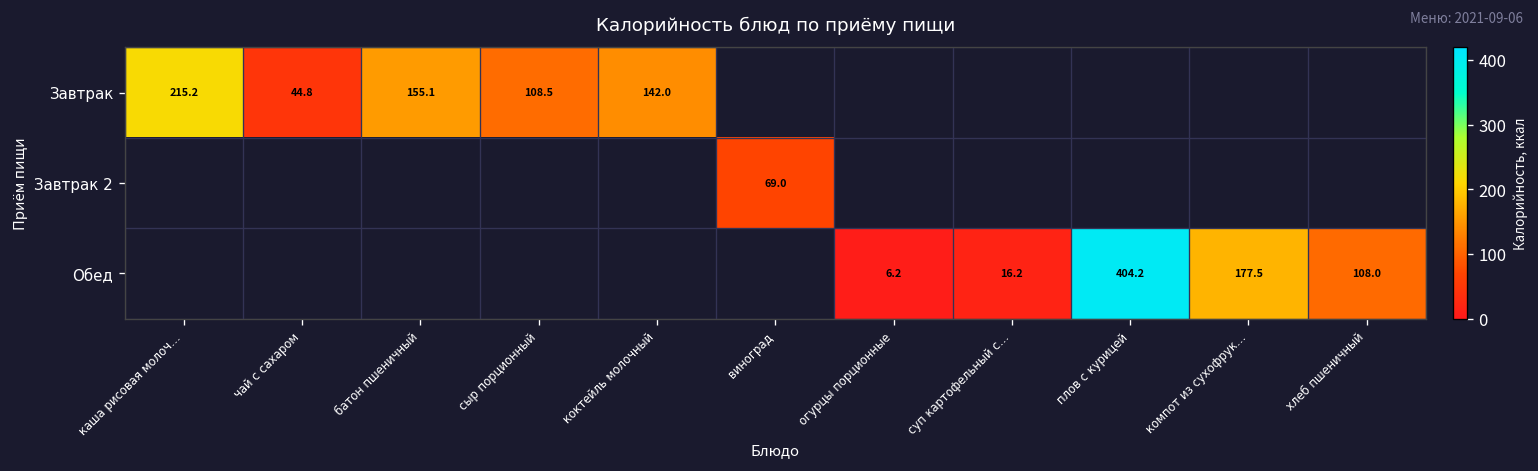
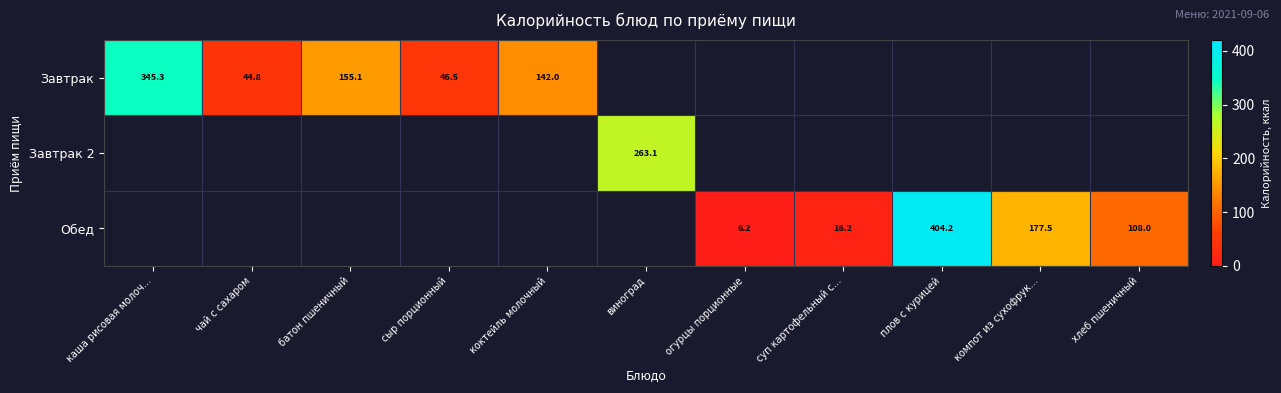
  {
    "Завтрак": {
-     "каша рисовая молоч…": 215.2,
+     "каша рисовая молоч…": 345.3,
      "чай с сахаром": 44.8,
      "батон пшеничный": 155.1,
-     "сыр порционный": 108.5,
+     "сыр порционный": 46.5,
      "коктейль молочный": 142.0
    },
    "Завтрак 2": {
-     "виноград": 69.0
+     "виноград": 263.1
    },
    "Обед": {
      "огурцы порционные": 6.2,
      "суп картофельный с…": 16.2,
      "плов с курицей": 404.2,
      "компот из сухофрук…": 177.5,
      "хлеб пшеничный": 108.0
    }
  }
